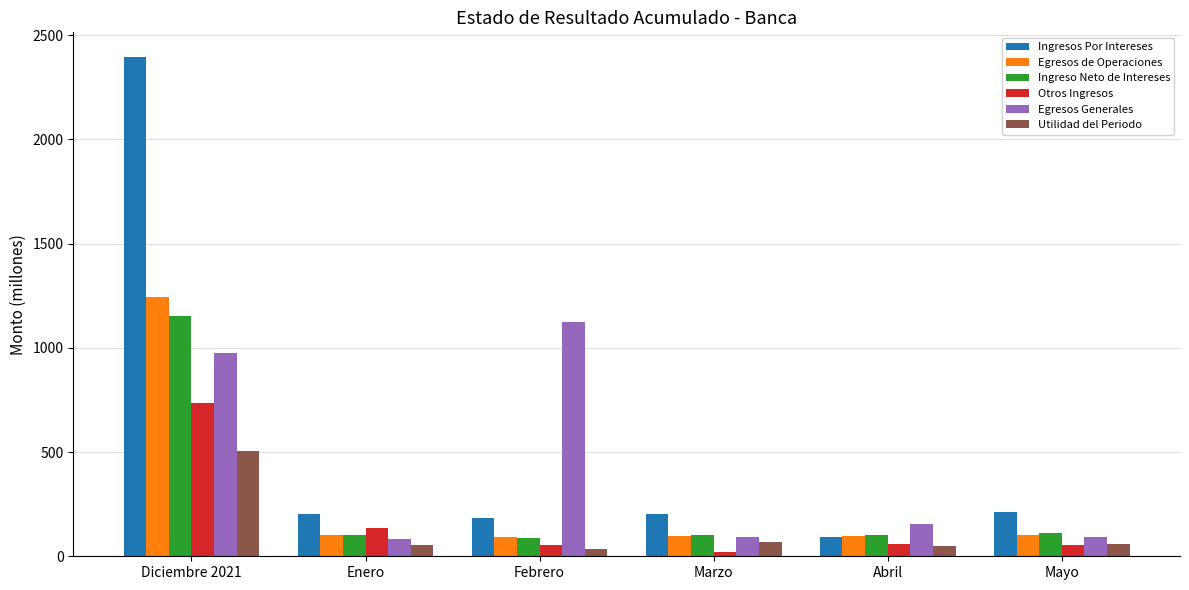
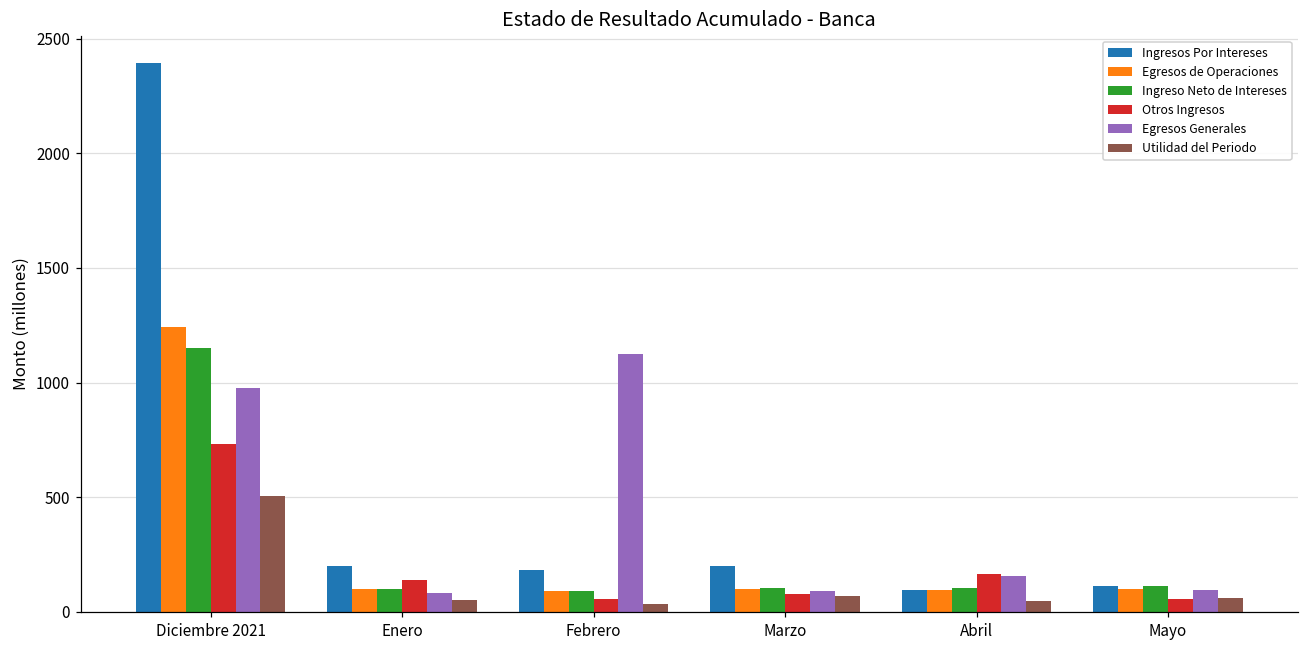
  {
    "Ingresos Por Intereses": {
      "Diciembre 2021": 2390,
      "Enero": 200,
      "Febrero": 180,
      "Marzo": 200,
      "Abril": 90,
-     "Mayo": 210
+     "Mayo": 110
    },
    "Egresos de Operaciones": {
      "Diciembre 2021": 1240,
      "Enero": 100,
      "Febrero": 90,
      "Marzo": 100,
      "Abril": 100,
      "Mayo": 100
    },
    "Ingreso Neto de Intereses": {
      "Diciembre 2021": 1150,
      "Enero": 100,
      "Febrero": 90,
      "Marzo": 100,
      "Abril": 100,
      "Mayo": 110
    },
    "Otros Ingresos": {
      "Diciembre 2021": 730,
      "Enero": 140,
      "Febrero": 60,
-     "Marzo": 20,
-     "Abril": 60,
+     "Marzo": 80,
+     "Abril": 170,
      "Mayo": 60
    },
    "Egresos Generales": {
      "Diciembre 2021": 970,
      "Enero": 80,
      "Febrero": 1120,
      "Marzo": 90,
      "Abril": 150,
      "Mayo": 90
    },
    "Utilidad del Periodo": {
      "Diciembre 2021": 510,
      "Enero": 50,
      "Febrero": 40,
      "Marzo": 70,
      "Abril": 50,
      "Mayo": 60
    }
  }
